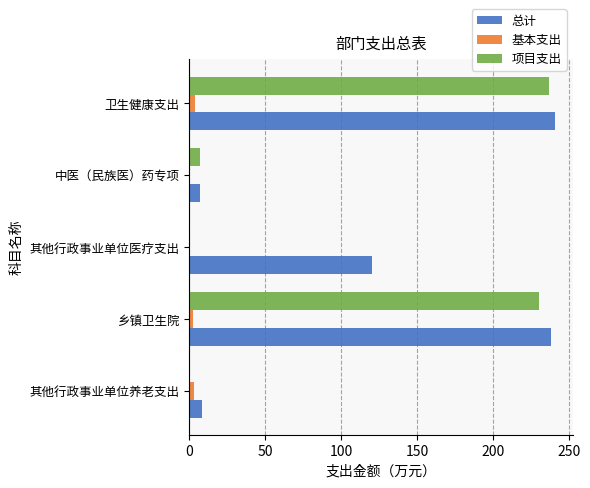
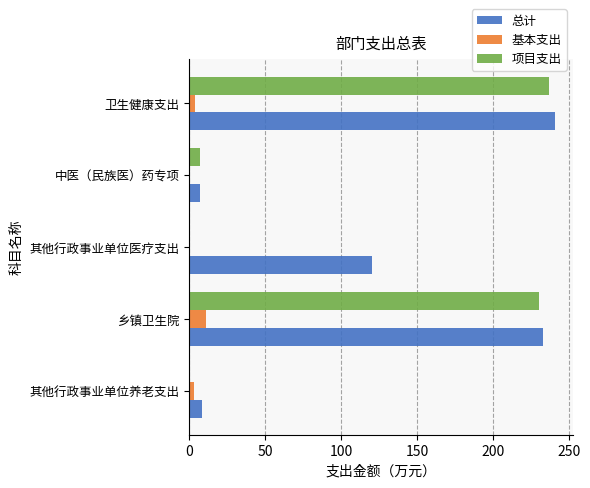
  {
    "总计": {
      "卫生健康支出": 240,
      "中医（民族医）药专项": 7,
      "其他行政事业单位医疗支出": 120,
-     "乡镇卫生院": 238,
+     "乡镇卫生院": 233,
      "其他行政事业单位养老支出": 8
    },
    "基本支出": {
      "卫生健康支出": 3,
      "中医（民族医）药专项": 0,
-     "乡镇卫生院": 3,
+     "乡镇卫生院": 11,
      "其他行政事业单位养老支出": 3
    },
    "项目支出": {
      "卫生健康支出": 237,
      "中医（民族医）药专项": 7,
      "其他行政事业单位医疗支出": 0,
      "乡镇卫生院": 230,
      "其他行政事业单位养老支出": 0
    }
  }
